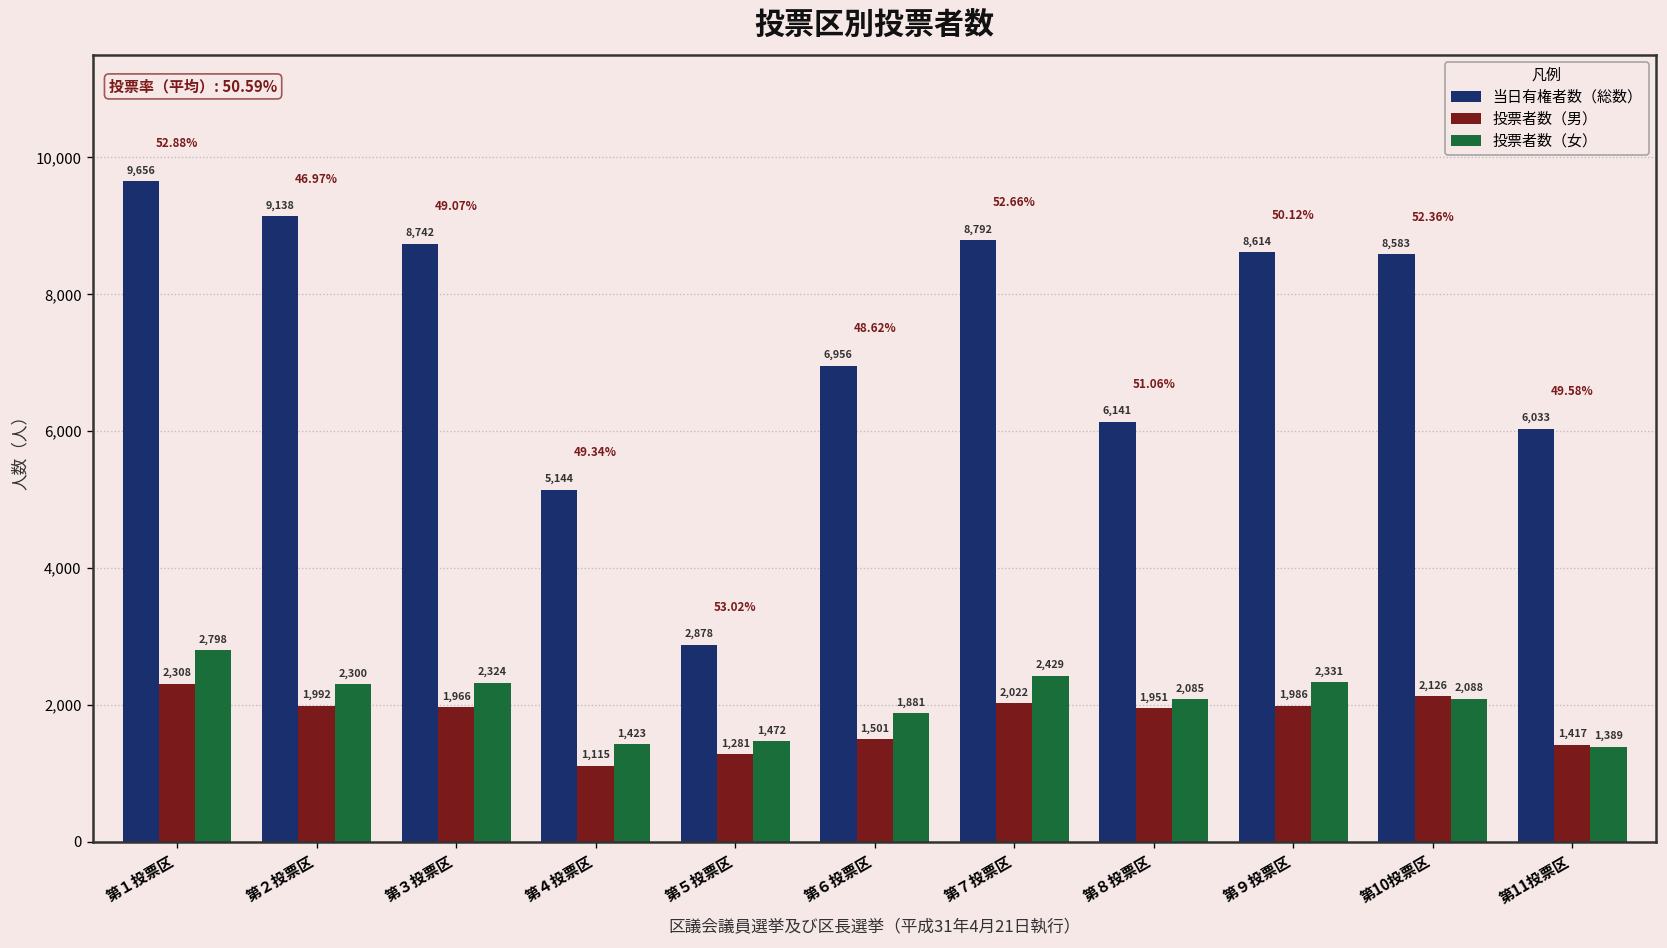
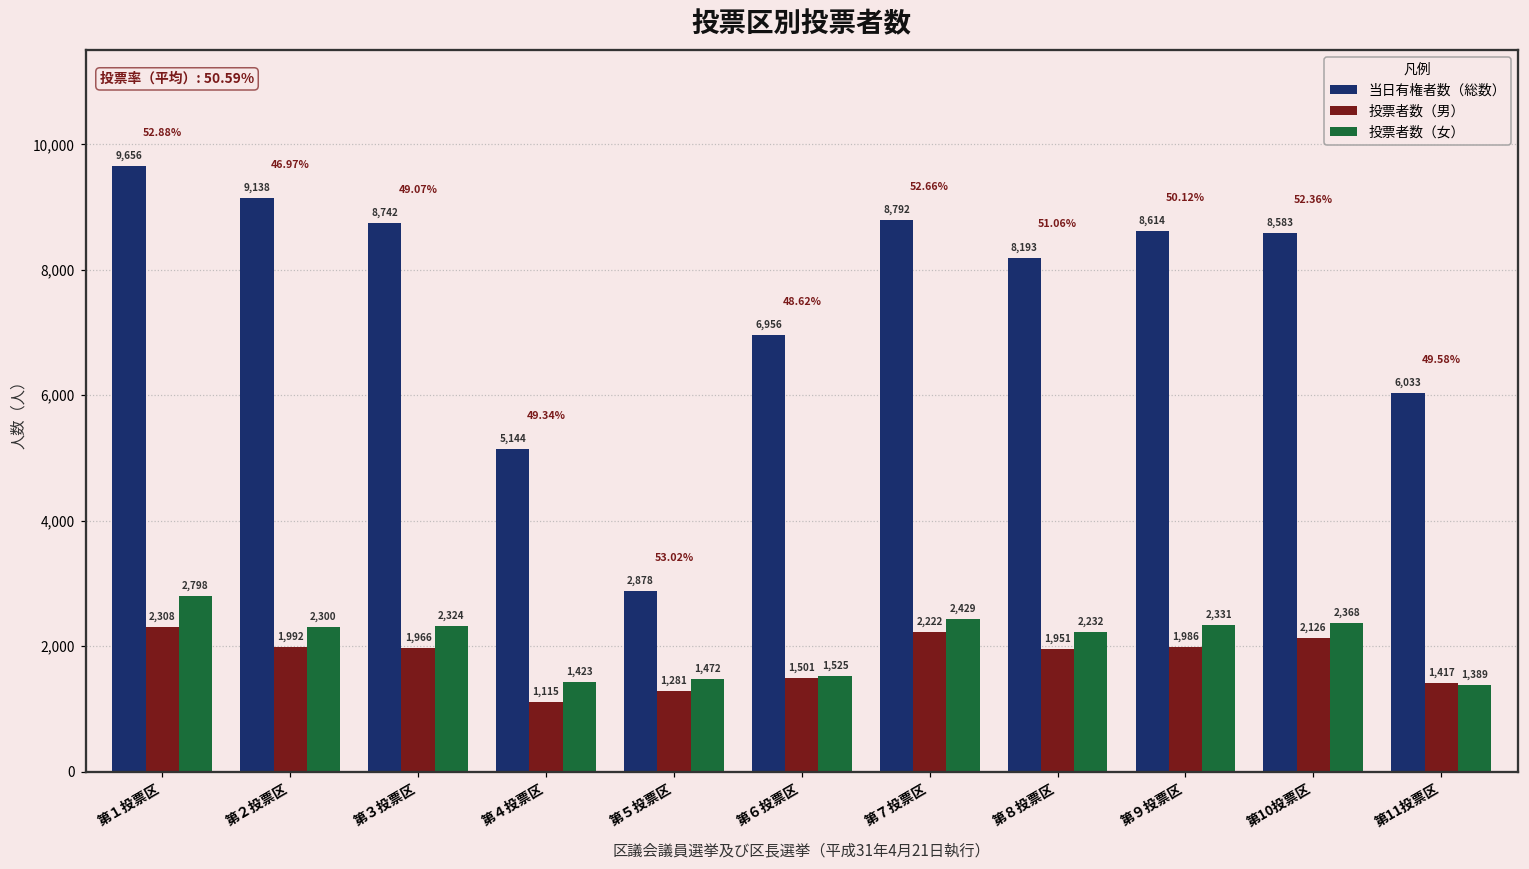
  {
    "当日有権者数（総数）": {
      "第１投票区": "9,656",
      "第２投票区": "9,138",
      "第３投票区": "8,742",
      "第４投票区": "5,144",
      "第５投票区": "2,878",
      "第６投票区": "6,956",
      "第７投票区": "8,792",
-     "第８投票区": "6,141",
+     "第８投票区": "8,193",
      "第９投票区": "8,614",
      "第10投票区": "8,583",
      "第11投票区": "6,033"
    },
    "投票者数（男）": {
      "第１投票区": "2,308",
      "第２投票区": "1,992",
      "第３投票区": "1,966",
      "第４投票区": "1,115",
      "第５投票区": "1,281",
      "第６投票区": "1,501",
-     "第７投票区": "2,022",
+     "第７投票区": "2,222",
      "第８投票区": "1,951",
      "第９投票区": "1,986",
      "第10投票区": "2,126",
      "第11投票区": "1,417"
    },
    "投票者数（女）": {
      "第１投票区": "2,798",
      "第２投票区": "2,300",
      "第３投票区": "2,324",
      "第４投票区": "1,423",
      "第５投票区": "1,472",
-     "第６投票区": "1,881",
+     "第６投票区": "1,525",
      "第７投票区": "2,429",
-     "第８投票区": "2,085",
+     "第８投票区": "2,232",
      "第９投票区": "2,331",
-     "第10投票区": "2,088",
+     "第10投票区": "2,368",
      "第11投票区": "1,389"
    }
  }
